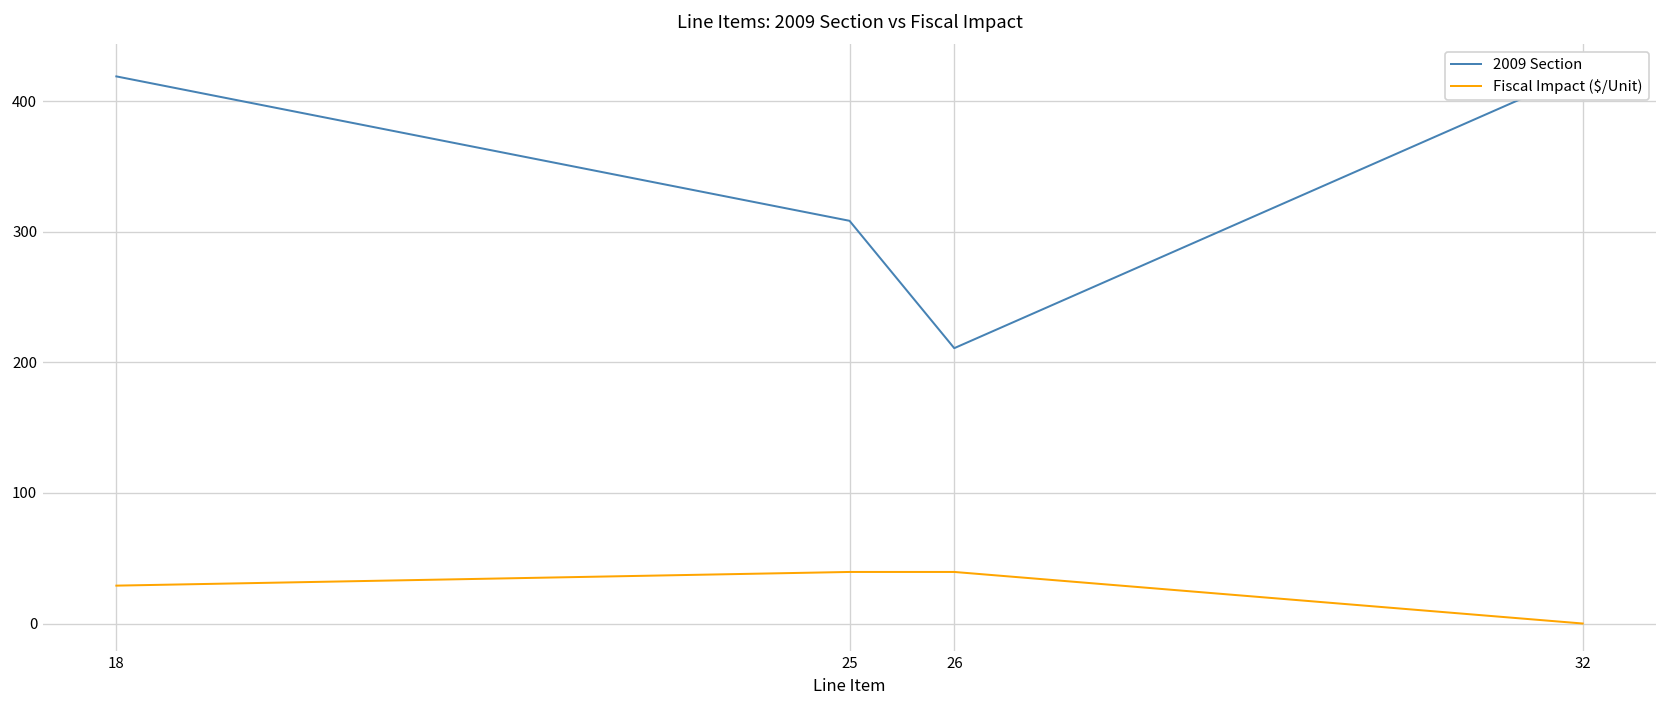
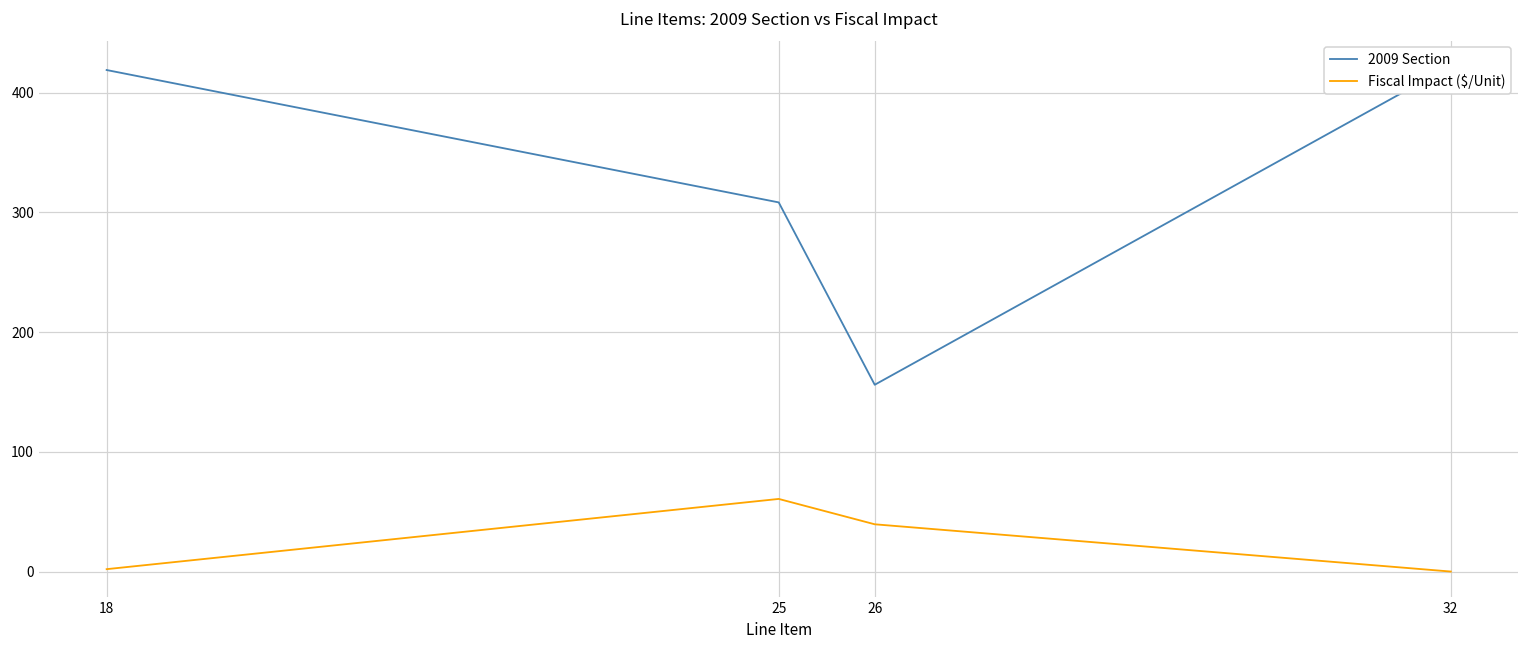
  {
    "2009 Section": {
      "18": 419,
      "25": 308,
-     "26": 211
+     "26": 156
    },
    "Fiscal Impact ($/Unit)": {
-     "18": 29,
-     "25": 39,
+     "18": 2,
+     "25": 61,
      "26": 39,
      "32": 0
    }
  }
